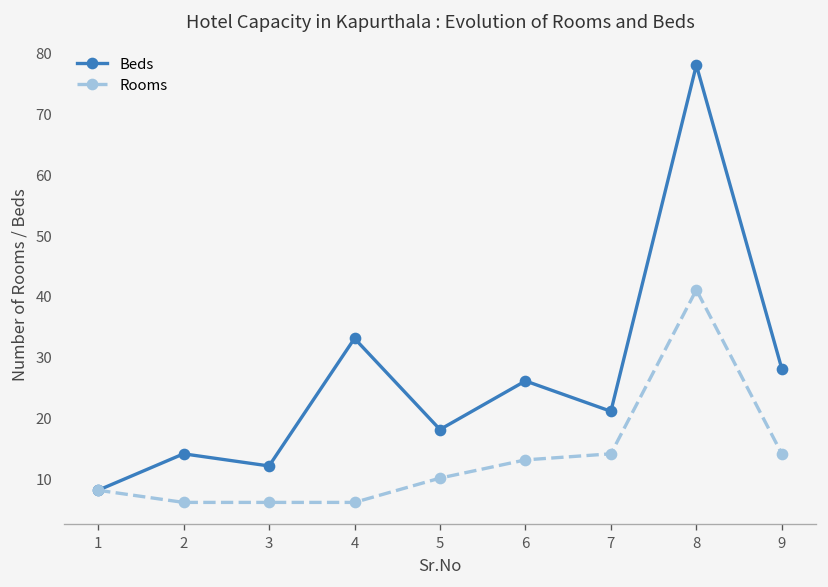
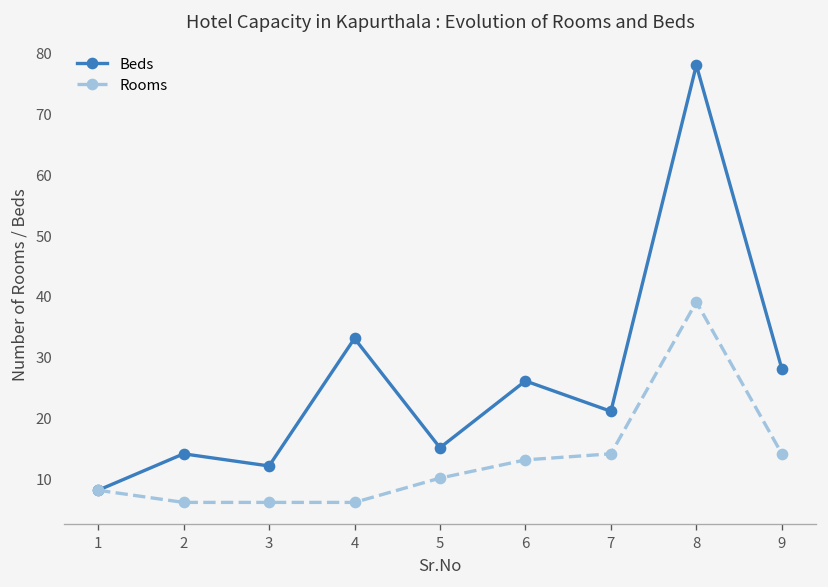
  {
    "Beds": {
      "2": 14,
      "3": 12,
      "4": 33,
-     "5": 18,
+     "5": 15,
      "6": 26,
      "7": 21,
      "8": 78,
      "9": 28
    },
    "Rooms": {
      "2": 6,
      "3": 6,
      "4": 6,
      "5": 10,
      "6": 13,
      "7": 14,
-     "8": 41,
+     "8": 39,
      "9": 14
    }
  }
